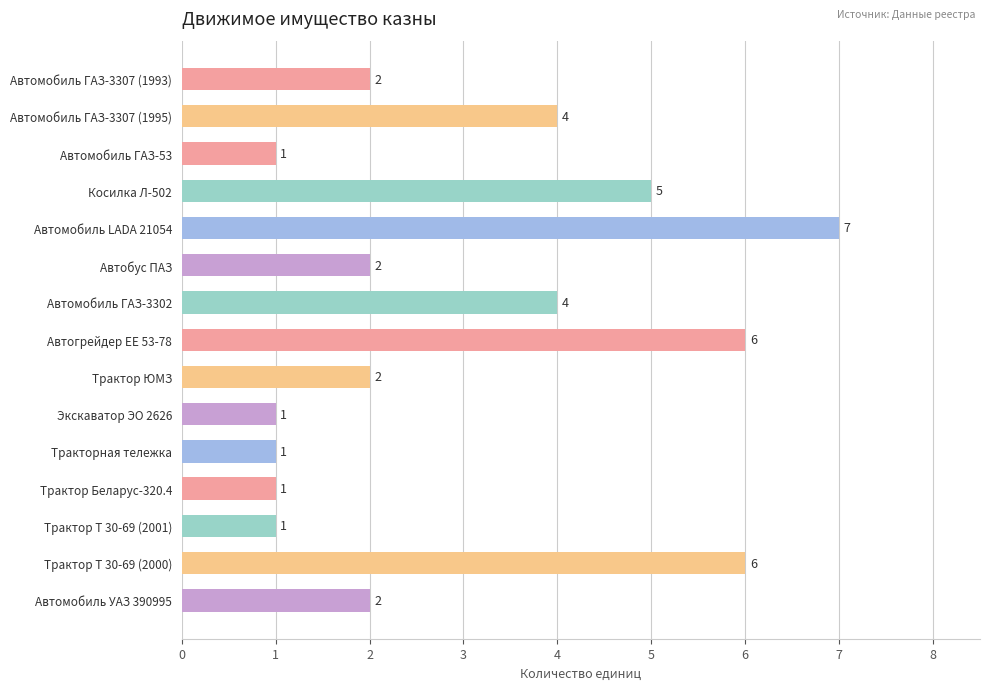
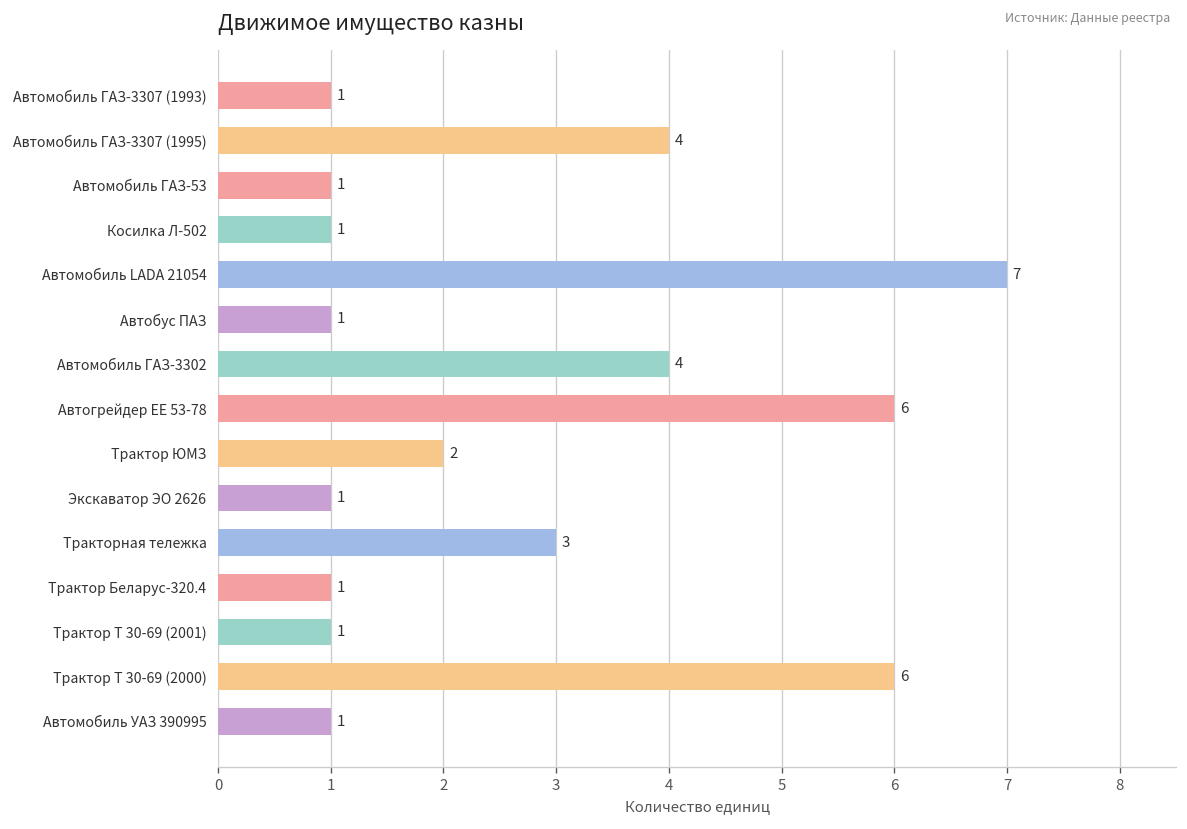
  {
-   "Автомобиль ГАЗ-3307 (1993)": 2,
+   "Автомобиль ГАЗ-3307 (1993)": 1,
    "Автомобиль ГАЗ-3307 (1995)": 4,
    "Автомобиль ГАЗ-53": 1,
-   "Косилка Л-502": 5,
+   "Косилка Л-502": 1,
    "Автомобиль LADA 21054": 7,
-   "Автобус ПАЗ": 2,
+   "Автобус ПАЗ": 1,
    "Автомобиль ГАЗ-3302": 4,
    "Автогрейдер ЕЕ 53-78": 6,
    "Трактор ЮМЗ": 2,
    "Экскаватор ЭО 2626": 1,
-   "Тракторная тележка": 1,
+   "Тракторная тележка": 3,
    "Трактор Беларус-320.4": 1,
    "Трактор Т 30-69 (2001)": 1,
    "Трактор Т 30-69 (2000)": 6,
-   "Автомобиль УАЗ 390995": 2
+   "Автомобиль УАЗ 390995": 1
  }
